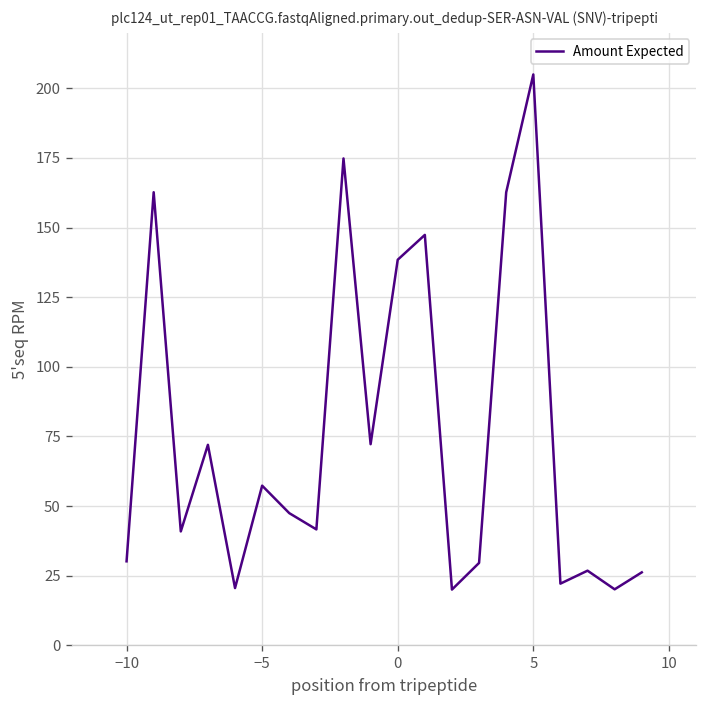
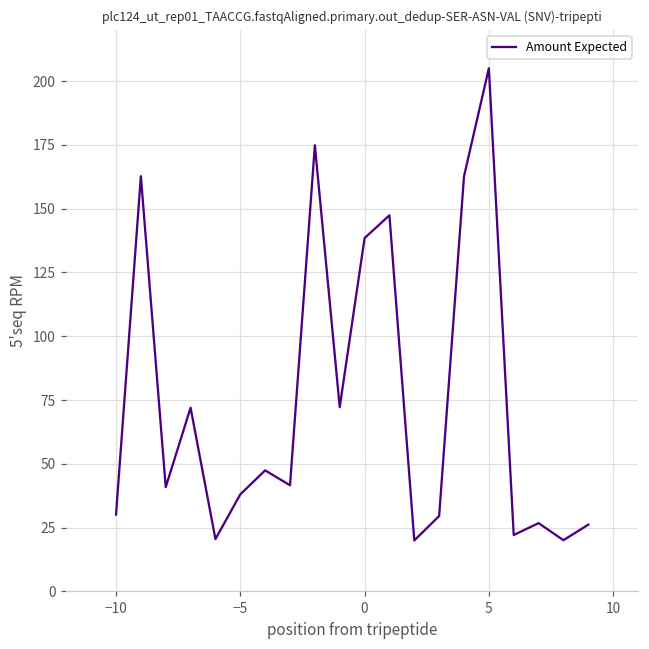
  {
    "−10": 30,
-   "−5": 57,
+   "−5": 38,
    "0": 138,
    "5": 205
  }
